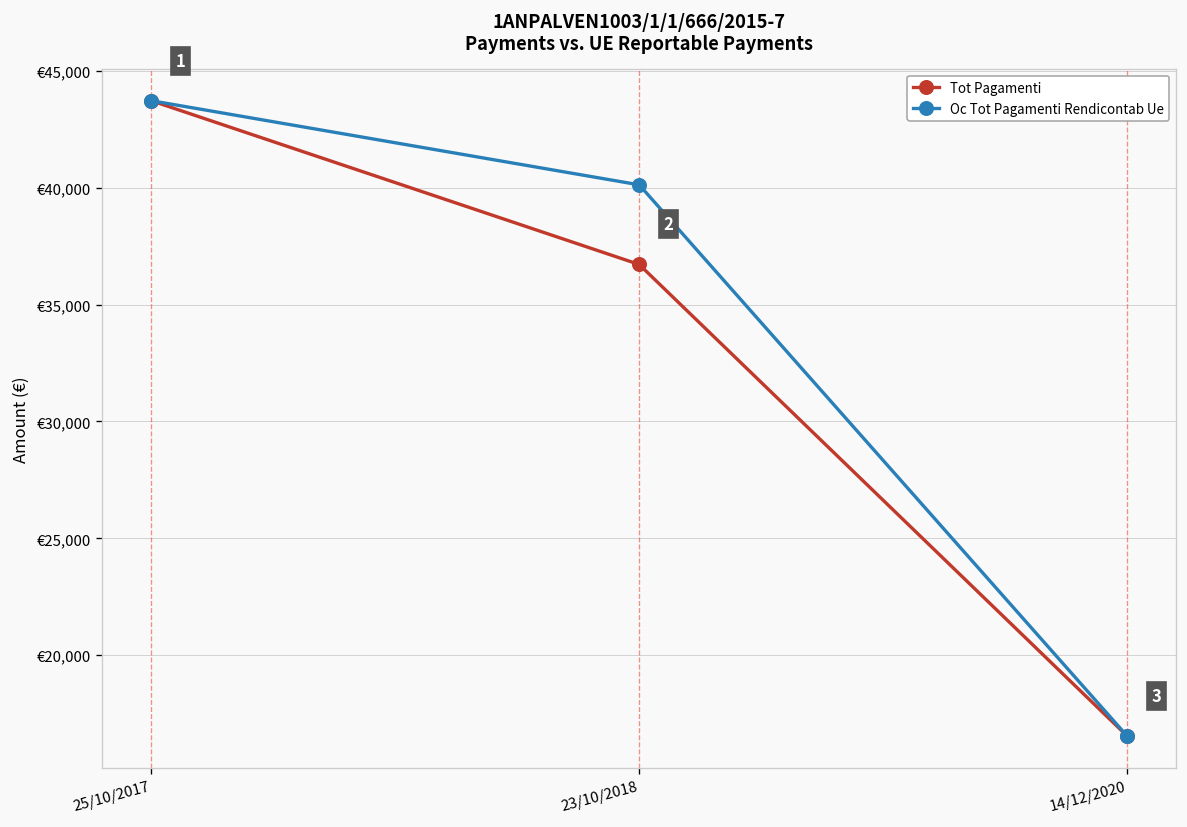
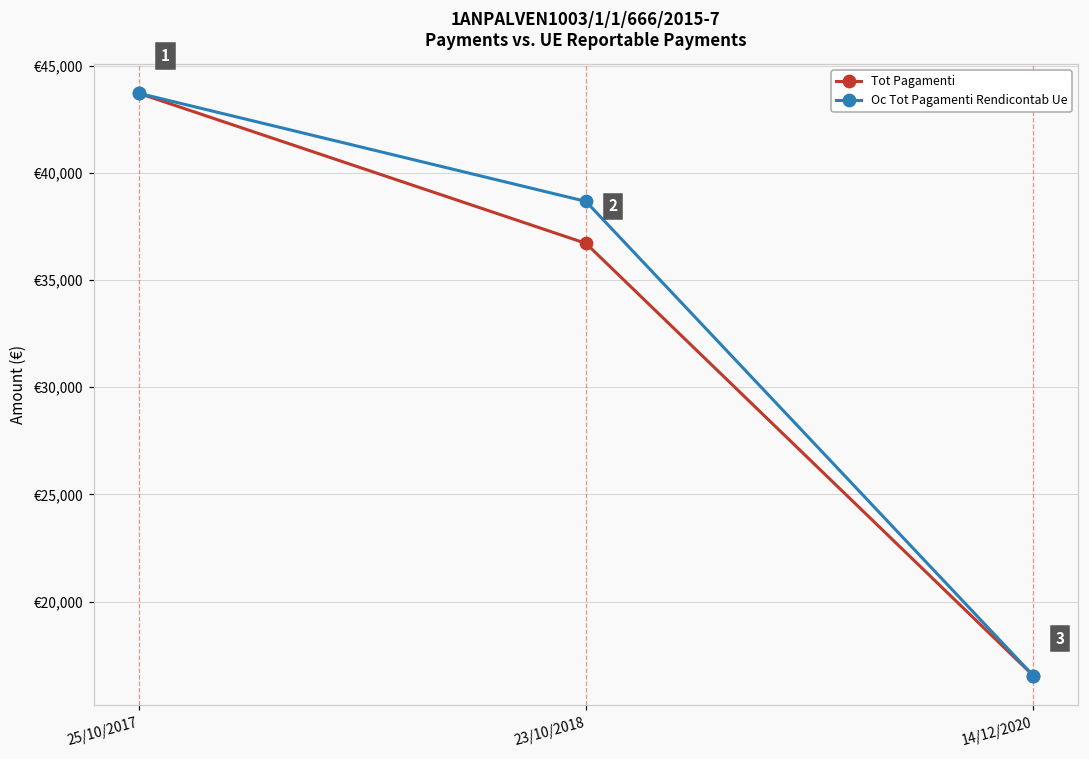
  {
    "Tot Pagamenti": {
      "23/10/2018": "€36,700"
    },
    "Oc Tot Pagamenti Rendicontab Ue": {
-     "23/10/2018": "€40,100"
+     "23/10/2018": "€38,700"
    }
  }
